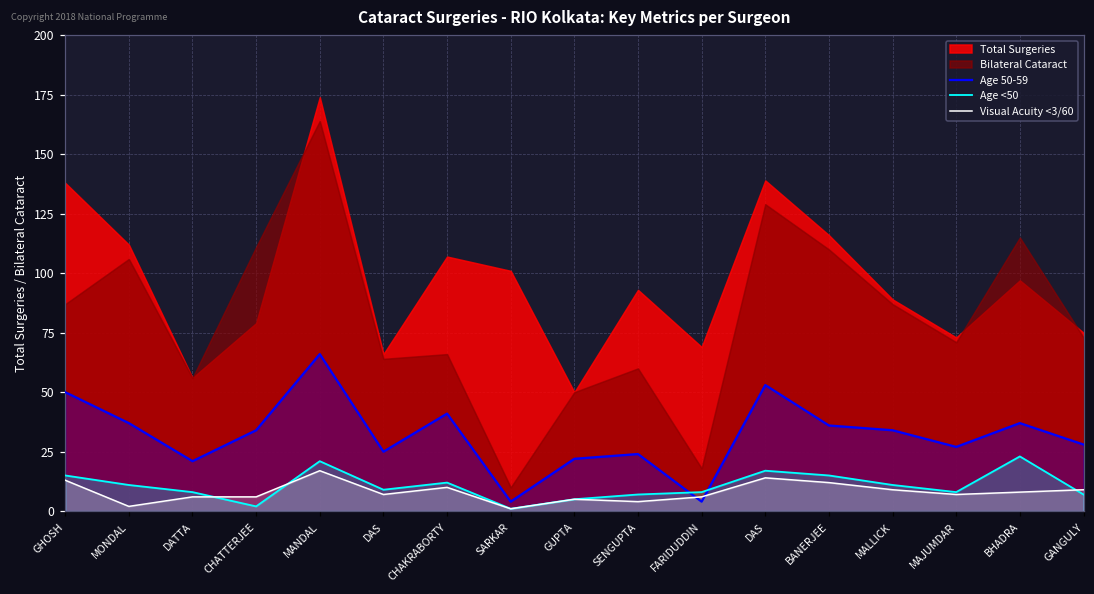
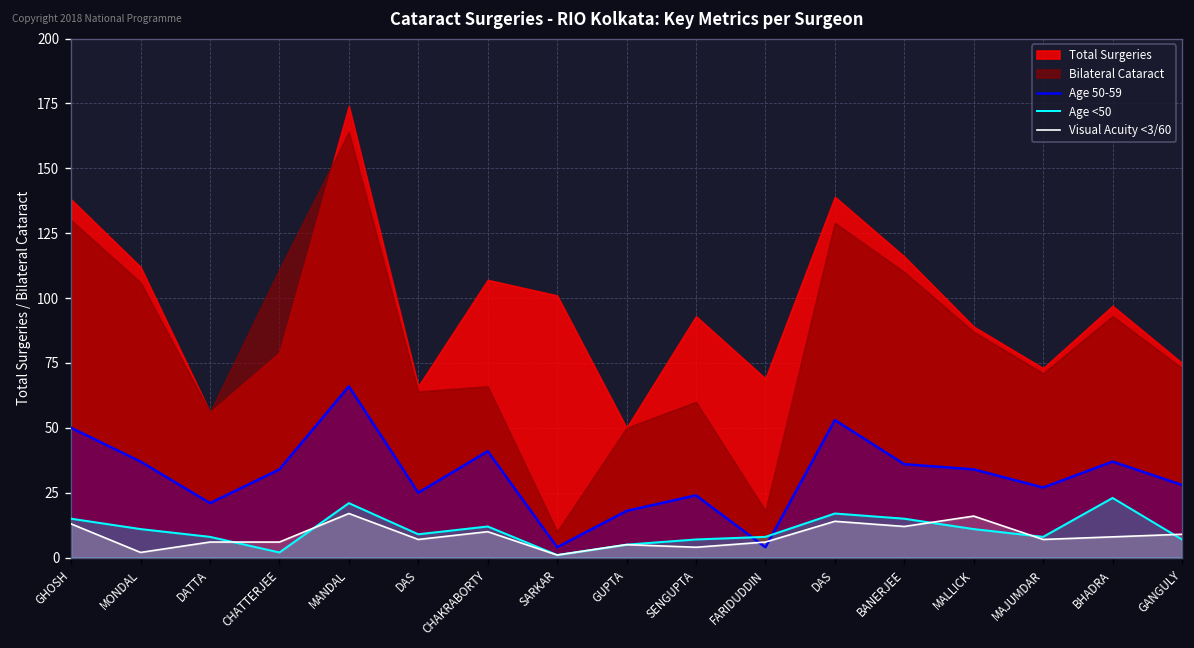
  {
    "Age 50-59": {
      "GHOSH": 50,
      "MONDAL": 37,
      "DATTA": 21,
      "CHATTERJEE": 34,
      "MANDAL": 66,
      "CHAKRABORTY": 41,
      "SARKAR": 4,
-     "GUPTA": 22,
+     "GUPTA": 18,
      "SENGUPTA": 24,
      "FARIDUDDIN": 4,
      "BANERJEE": 36,
      "MALLICK": 34,
      "MAJUMDAR": 27,
      "BHADRA": 37,
      "GANGULY": 28
    },
    "Total Surgeries": {
      "GHOSH": 138,
      "MONDAL": 112,
      "CHATTERJEE": 79,
      "MANDAL": 174,
      "CHAKRABORTY": 107,
      "SARKAR": 101,
      "SENGUPTA": 93,
      "FARIDUDDIN": 69,
      "BANERJEE": 116,
      "MALLICK": 89,
      "MAJUMDAR": 73,
      "BHADRA": 97,
      "GANGULY": 75
    },
    "Bilateral Cataract": {
-     "GHOSH": 87,
+     "GHOSH": 130,
      "MONDAL": 106,
      "CHATTERJEE": 111,
      "MANDAL": 164,
      "CHAKRABORTY": 66,
      "SARKAR": 10,
      "SENGUPTA": 60,
      "FARIDUDDIN": 18,
      "BANERJEE": 110,
      "MALLICK": 87,
      "MAJUMDAR": 71,
-     "BHADRA": 115,
+     "BHADRA": 93,
      "GANGULY": 73
    },
    "Age <50": {
      "GHOSH": 15,
      "MONDAL": 11,
      "DATTA": 8,
      "CHATTERJEE": 2,
      "MANDAL": 21,
      "CHAKRABORTY": 12,
      "SENGUPTA": 7,
      "FARIDUDDIN": 8,
      "BANERJEE": 15,
      "MALLICK": 11,
      "BHADRA": 23,
      "GANGULY": 7
    },
    "Visual Acuity <3/60": {
      "GHOSH": 13,
      "MONDAL": 2,
      "DATTA": 6,
      "CHATTERJEE": 6,
      "MANDAL": 17,
      "CHAKRABORTY": 10,
      "SENGUPTA": 4,
      "FARIDUDDIN": 6,
      "BANERJEE": 12,
-     "MALLICK": 9,
+     "MALLICK": 16,
      "BHADRA": 8,
      "GANGULY": 9
    }
  }
